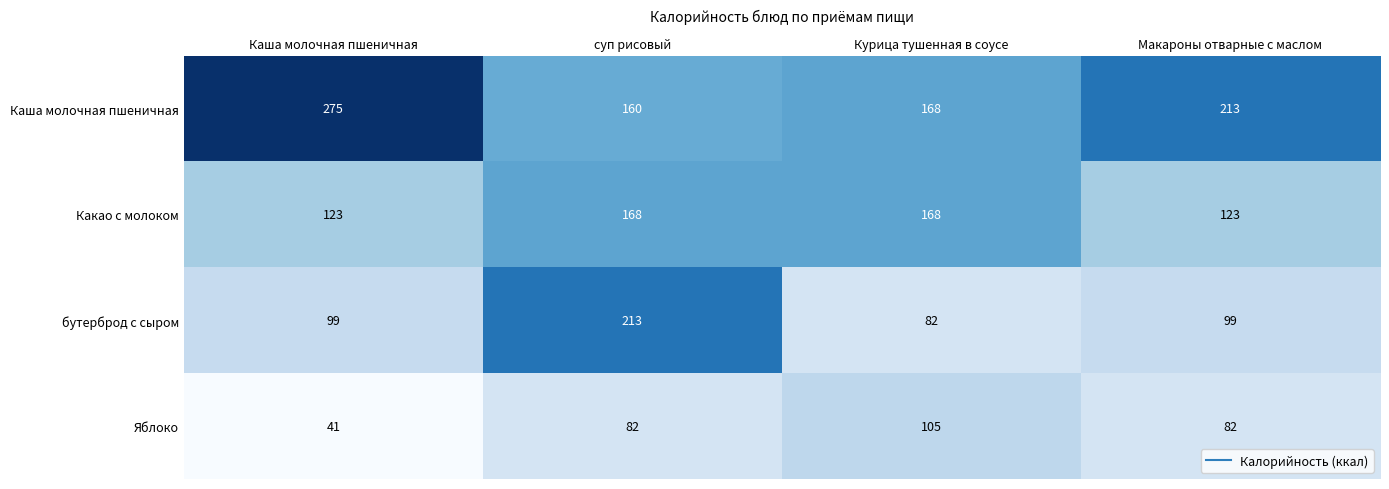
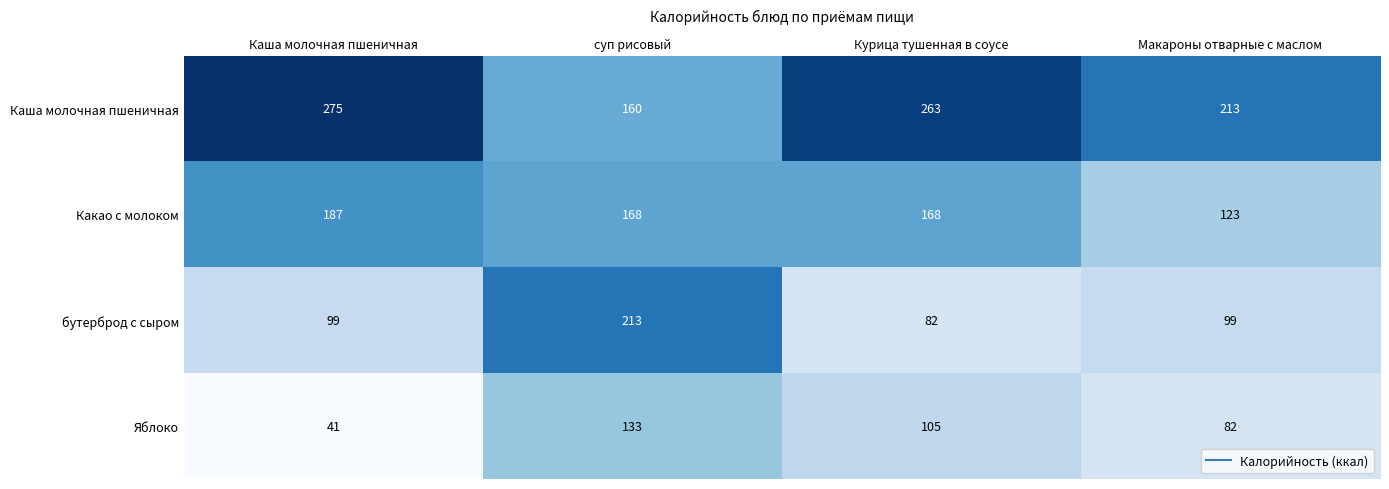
  {
    "Каша молочная пшеничная": {
      "Каша молочная пшеничная": 275,
      "суп рисовый": 160,
-     "Курица тушенная в соусе": 168,
+     "Курица тушенная в соусе": 263,
      "Макароны отварные с маслом": 213
    },
    "Какао с молоком": {
-     "Каша молочная пшеничная": 123,
+     "Каша молочная пшеничная": 187,
      "суп рисовый": 168,
      "Курица тушенная в соусе": 168,
      "Макароны отварные с маслом": 123
    },
    "бутерброд с сыром": {
      "Каша молочная пшеничная": 99,
      "суп рисовый": 213,
      "Курица тушенная в соусе": 82,
      "Макароны отварные с маслом": 99
    },
    "Яблоко": {
      "Каша молочная пшеничная": 41,
-     "суп рисовый": 82,
+     "суп рисовый": 133,
      "Курица тушенная в соусе": 105,
      "Макароны отварные с маслом": 82
    }
  }
